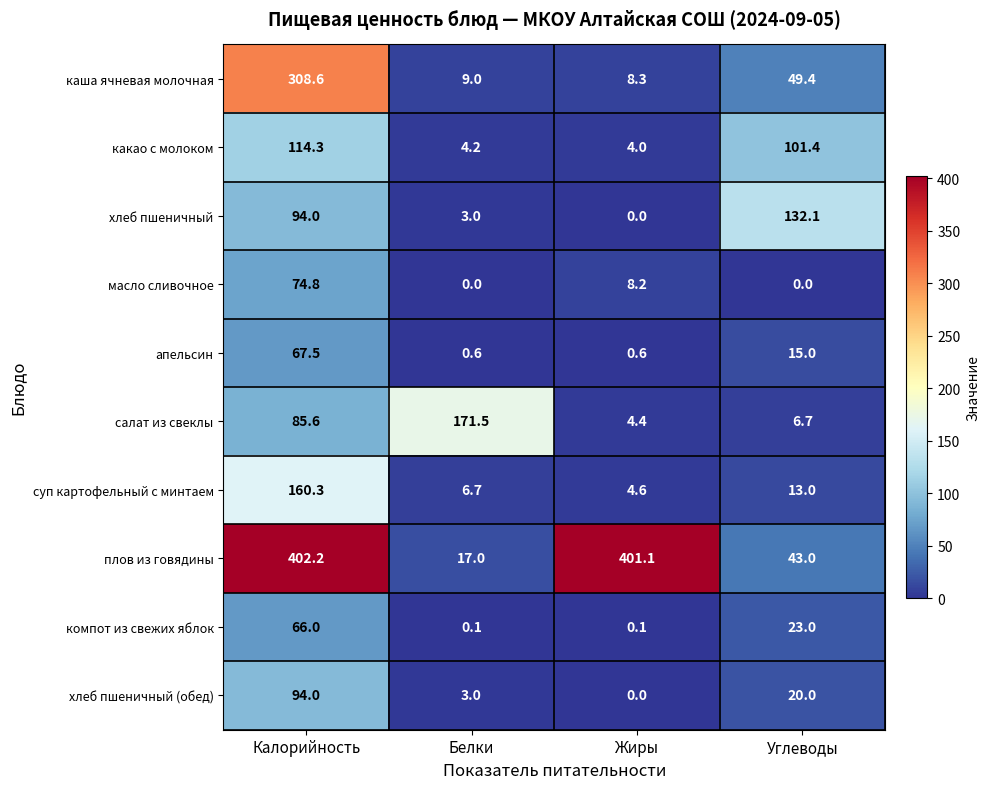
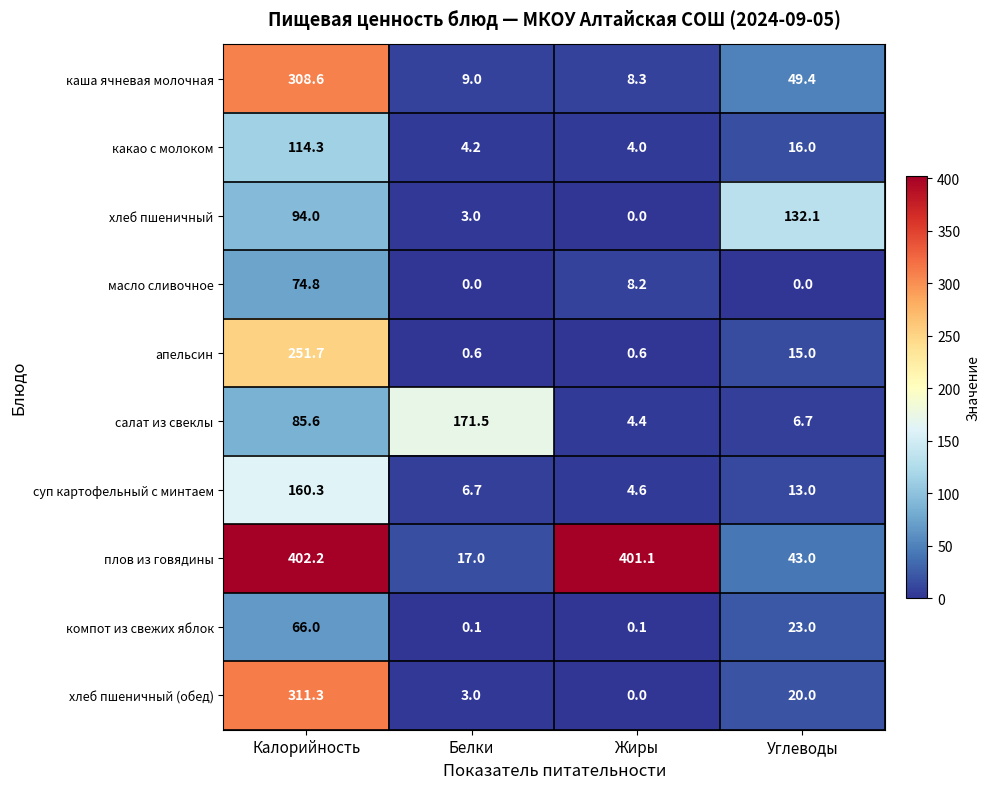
  {
    "каша ячневая молочная": {
      "Калорийность": 308.6,
      "Белки": 9.0,
      "Жиры": 8.3,
      "Углеводы": 49.4
    },
    "какао с молоком": {
      "Калорийность": 114.3,
      "Белки": 4.2,
      "Жиры": 4.0,
-     "Углеводы": 101.4
+     "Углеводы": 16.0
    },
    "хлеб пшеничный": {
      "Калорийность": 94.0,
      "Белки": 3.0,
      "Жиры": 0.0,
      "Углеводы": 132.1
    },
    "масло сливочное": {
      "Калорийность": 74.8,
      "Белки": 0.0,
      "Жиры": 8.2,
      "Углеводы": 0.0
    },
    "апельсин": {
-     "Калорийность": 67.5,
+     "Калорийность": 251.7,
      "Белки": 0.6,
      "Жиры": 0.6,
      "Углеводы": 15.0
    },
    "салат из свеклы": {
      "Калорийность": 85.6,
      "Белки": 171.5,
      "Жиры": 4.4,
      "Углеводы": 6.7
    },
    "суп картофельный с минтаем": {
      "Калорийность": 160.3,
      "Белки": 6.7,
      "Жиры": 4.6,
      "Углеводы": 13.0
    },
    "плов из говядины": {
      "Калорийность": 402.2,
      "Белки": 17.0,
      "Жиры": 401.1,
      "Углеводы": 43.0
    },
    "компот из свежих яблок": {
      "Калорийность": 66.0,
      "Белки": 0.1,
      "Жиры": 0.1,
      "Углеводы": 23.0
    },
    "хлеб пшеничный (обед)": {
-     "Калорийность": 94.0,
+     "Калорийность": 311.3,
      "Белки": 3.0,
      "Жиры": 0.0,
      "Углеводы": 20.0
    }
  }
